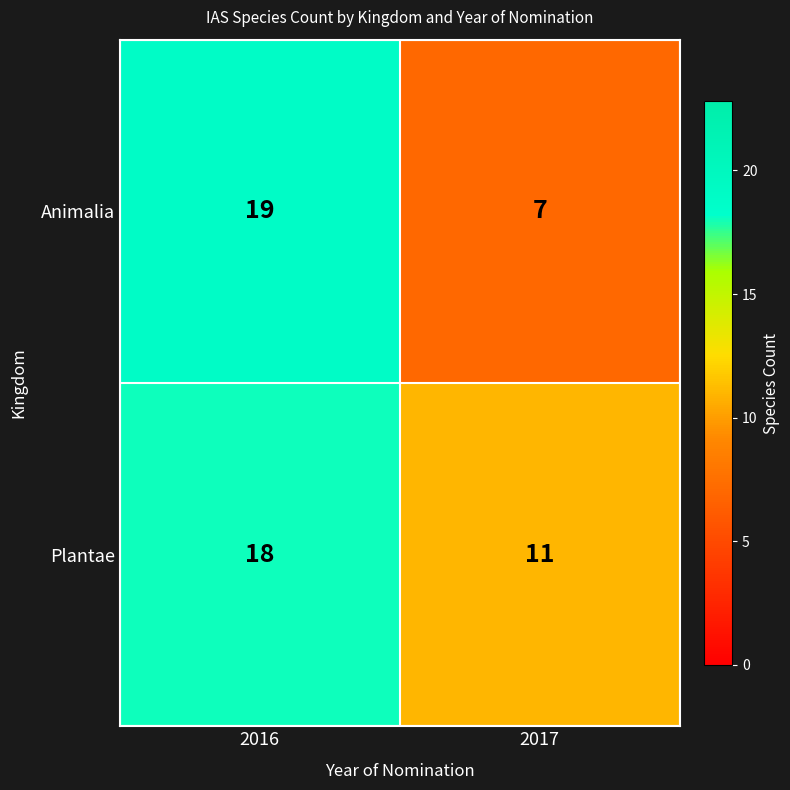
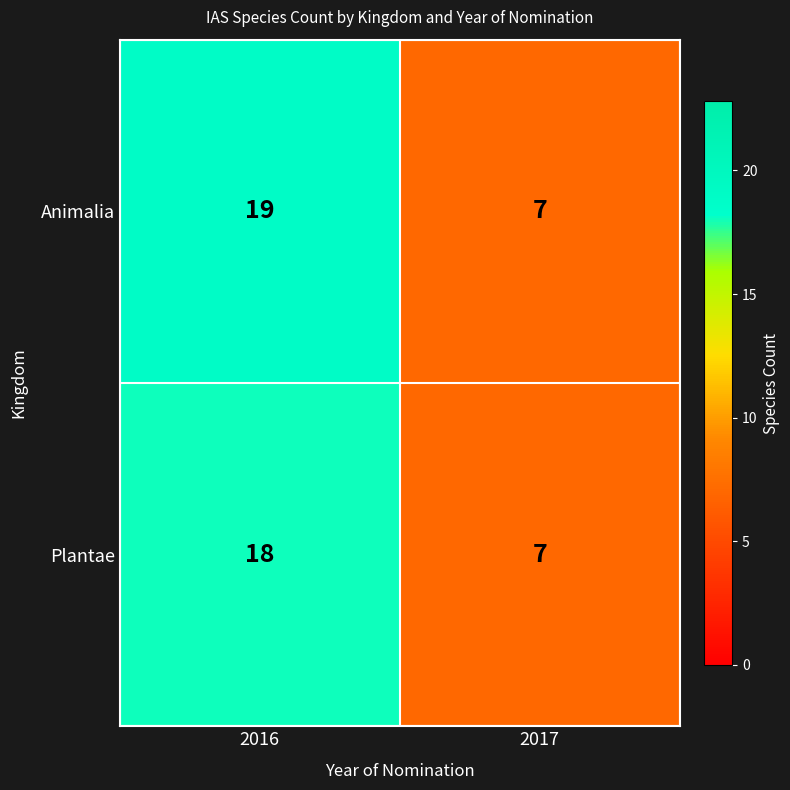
  {
    "Animalia": {
      "2016": 19,
      "2017": 7
    },
    "Plantae": {
      "2016": 18,
-     "2017": 11
+     "2017": 7
    }
  }
